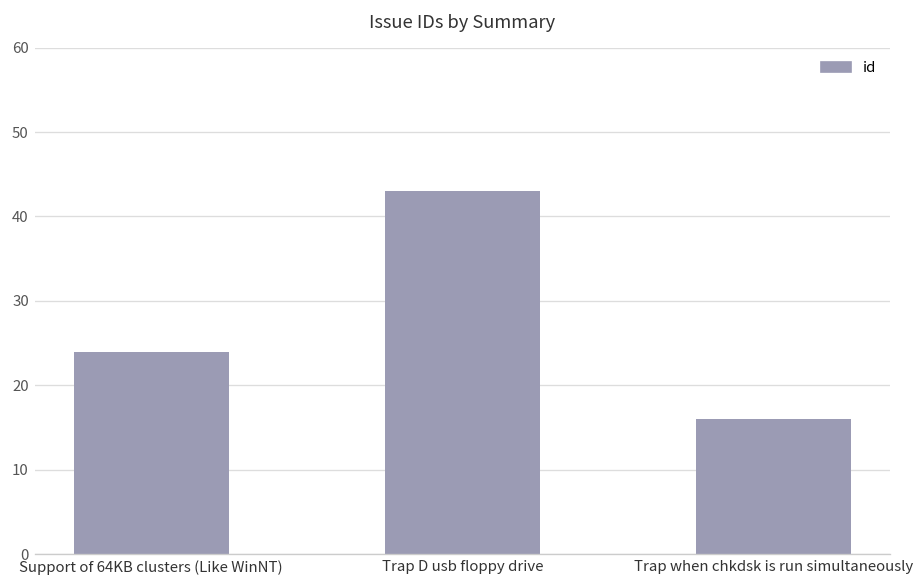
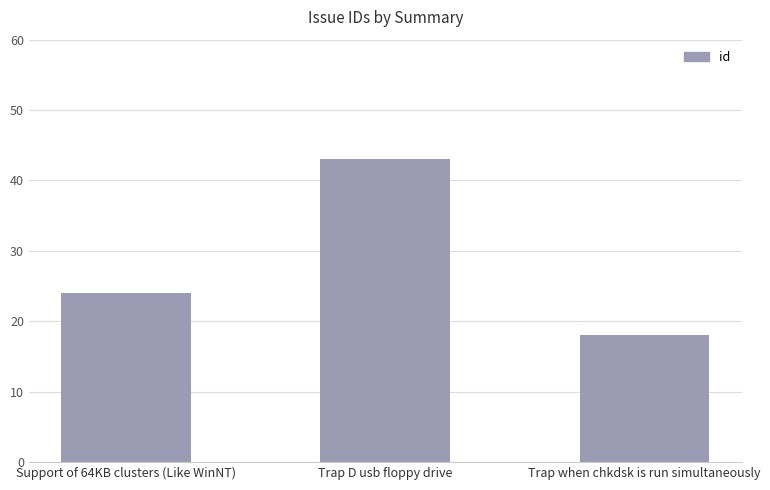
  {
    "Support of 64KB clusters (Like WinNT)": 24,
    "Trap D usb floppy drive": 43,
-   "Trap when chkdsk is run simultaneously": 16
+   "Trap when chkdsk is run simultaneously": 18
  }
